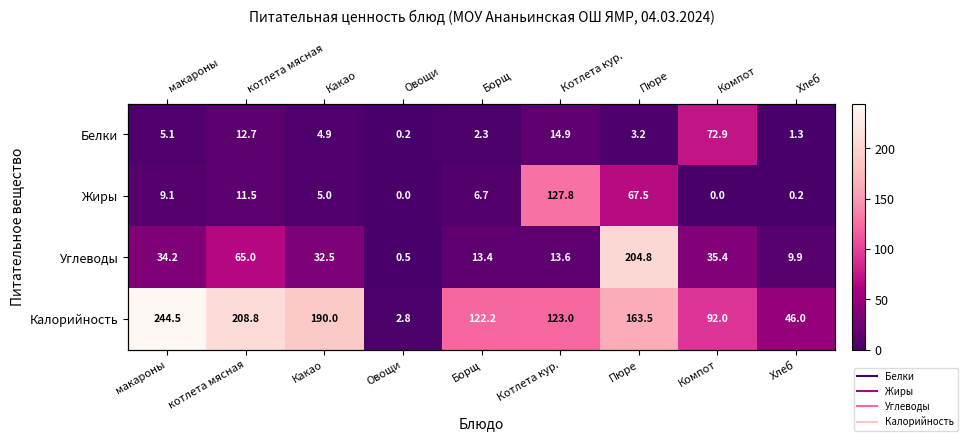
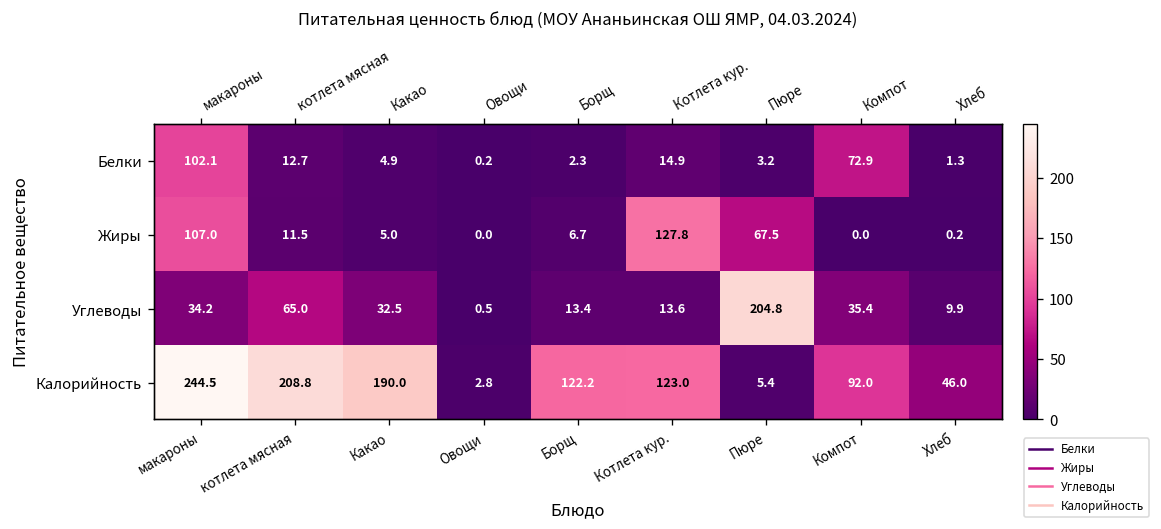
  {
    "Белки": {
-     "макароны": 5.1,
+     "макароны": 102.1,
      "котлета мясная": 12.7,
      "Какао": 4.9,
      "Овощи": 0.2,
      "Борщ": 2.3,
      "Котлета кур.": 14.9,
      "Пюре": 3.2,
      "Компот": 72.9,
      "Хлеб": 1.3
    },
    "Жиры": {
-     "макароны": 9.1,
+     "макароны": 107.0,
      "котлета мясная": 11.5,
      "Какао": 5.0,
      "Овощи": 0.0,
      "Борщ": 6.7,
      "Котлета кур.": 127.8,
      "Пюре": 67.5,
      "Компот": 0.0,
      "Хлеб": 0.2
    },
    "Углеводы": {
      "макароны": 34.2,
      "котлета мясная": 65.0,
      "Какао": 32.5,
      "Овощи": 0.5,
      "Борщ": 13.4,
      "Котлета кур.": 13.6,
      "Пюре": 204.8,
      "Компот": 35.4,
      "Хлеб": 9.9
    },
    "Калорийность": {
      "макароны": 244.5,
      "котлета мясная": 208.8,
      "Какао": 190.0,
      "Овощи": 2.8,
      "Борщ": 122.2,
      "Котлета кур.": 123.0,
-     "Пюре": 163.5,
+     "Пюре": 5.4,
      "Компот": 92.0,
      "Хлеб": 46.0
    }
  }
